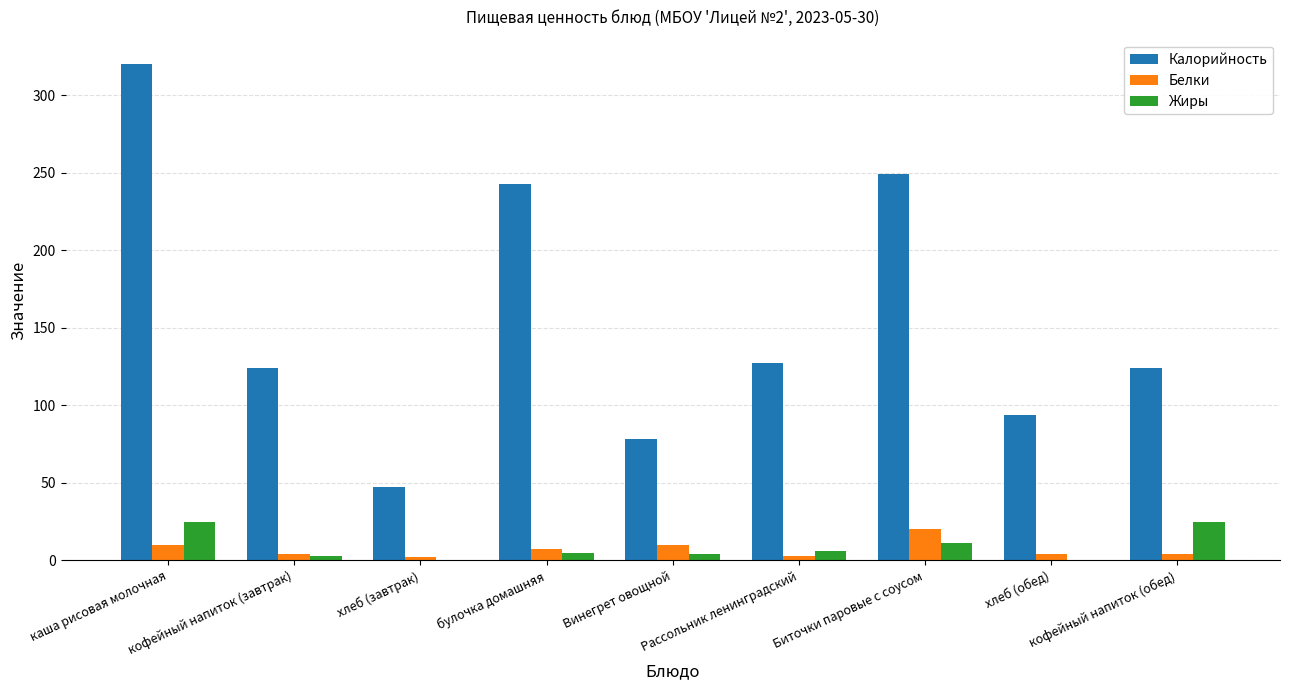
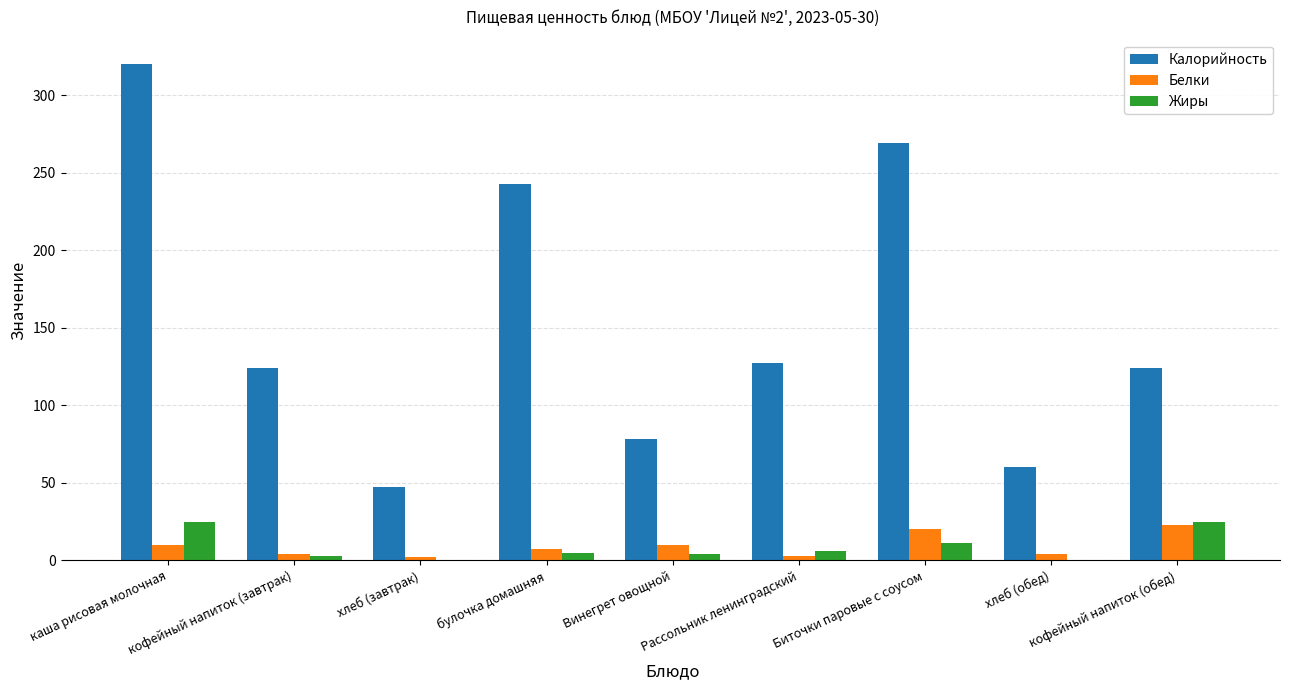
  {
    "Калорийность": {
      "каша рисовая молочная": 320,
      "кофейный напиток (завтрак)": 124,
      "хлеб (завтрак)": 47,
      "булочка домашняя": 243,
      "Винегрет овощной": 78,
      "Рассольник ленинградский": 127,
-     "Биточки паровые с соусом": 249,
-     "хлеб (обед)": 94,
+     "Биточки паровые с соусом": 269,
+     "хлеб (обед)": 60,
      "кофейный напиток (обед)": 124
    },
    "Белки": {
      "каша рисовая молочная": 10,
      "кофейный напиток (завтрак)": 4,
      "хлеб (завтрак)": 2,
      "булочка домашняя": 7,
      "Винегрет овощной": 10,
      "Рассольник ленинградский": 3,
      "Биточки паровые с соусом": 20,
      "хлеб (обед)": 4,
-     "кофейный напиток (обед)": 4
+     "кофейный напиток (обед)": 23
    },
    "Жиры": {
      "каша рисовая молочная": 25,
      "кофейный напиток (завтрак)": 3,
      "хлеб (завтрак)": 0,
      "булочка домашняя": 5,
      "Винегрет овощной": 4,
      "Рассольник ленинградский": 6,
      "Биточки паровые с соусом": 11,
      "хлеб (обед)": 0,
      "кофейный напиток (обед)": 25
    }
  }
